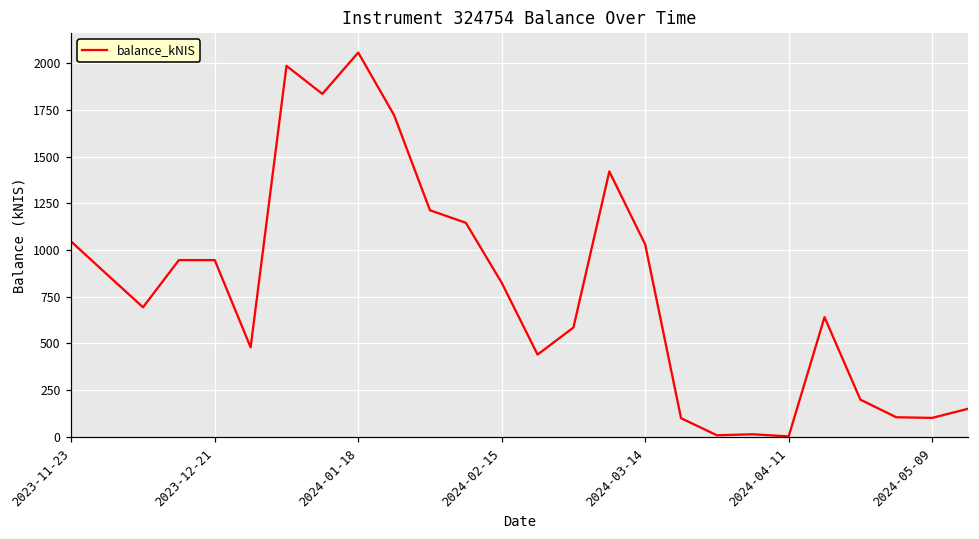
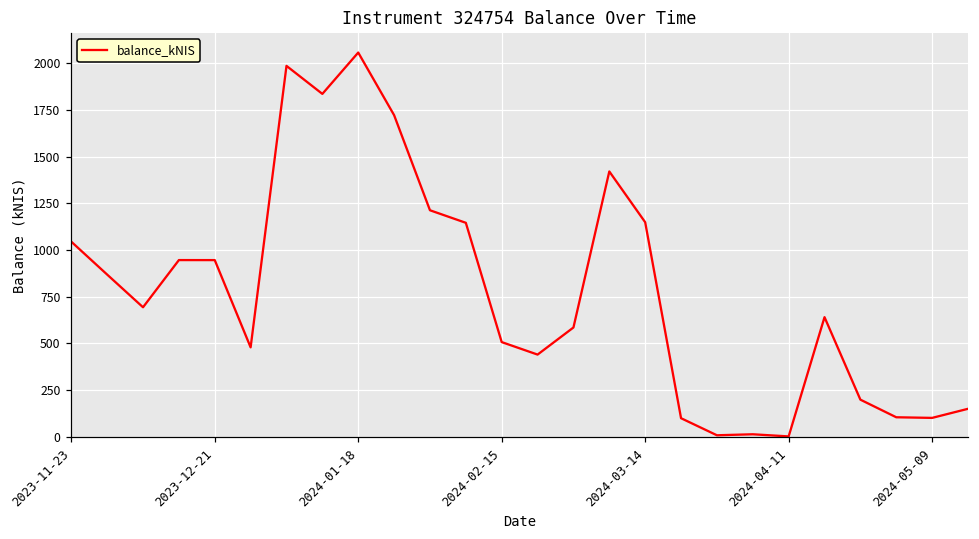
  {
    "2023-11-23": 1040,
    "2023-12-21": 950,
    "2024-01-18": 2060,
-   "2024-02-15": 820,
-   "2024-03-14": 1030,
+   "2024-02-15": 510,
+   "2024-03-14": 1150,
    "2024-04-11": 0,
    "2024-05-09": 100
  }
